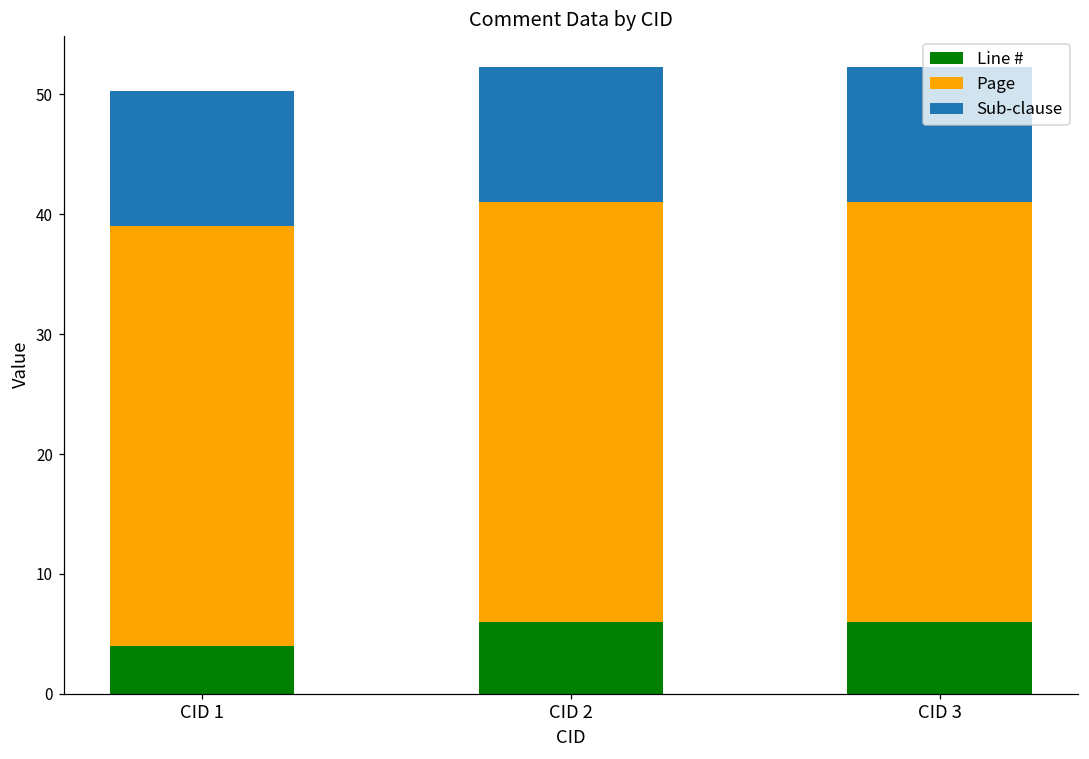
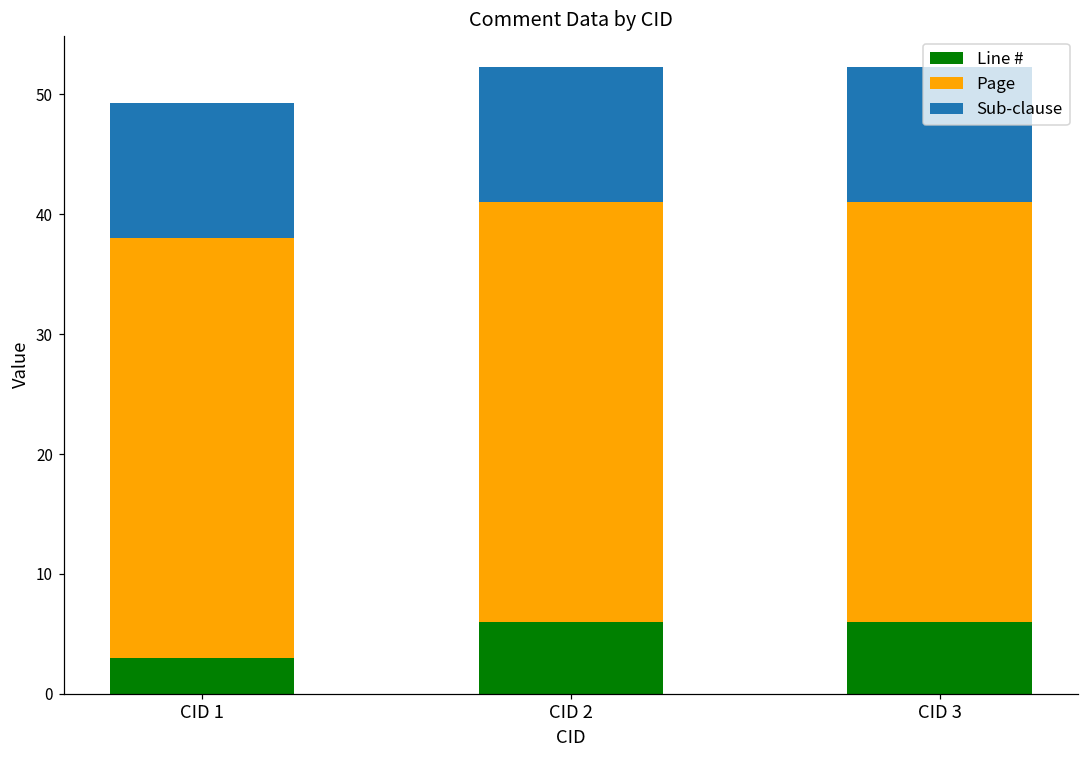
  {
    "Line #": {
-     "CID 1": 4,
+     "CID 1": 3,
      "CID 2": 6,
      "CID 3": 6
    },
    "Page": {
      "CID 1": 35,
      "CID 2": 35,
      "CID 3": 35
    },
    "Sub-clause": {
      "CID 1": 11.3,
      "CID 2": 11.3
    }
  }
